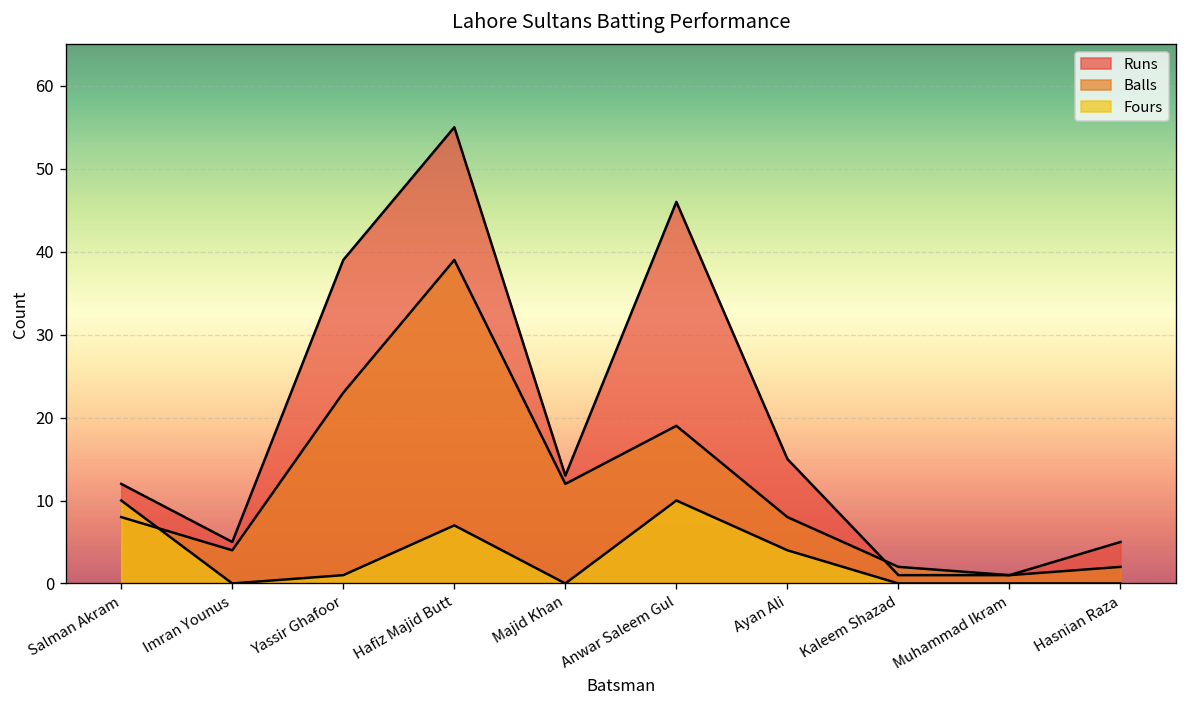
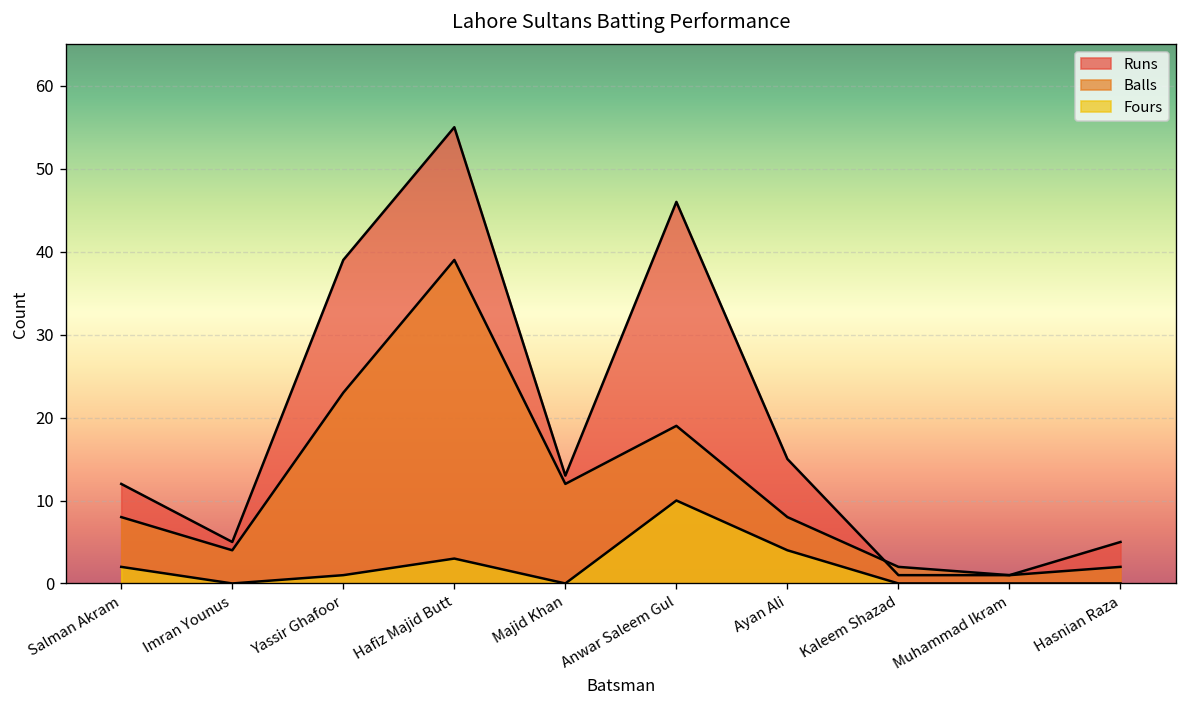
  {
    "Fours": {
-     "Salman Akram": 10,
+     "Salman Akram": 2,
      "Imran Younus": 0,
      "Yassir Ghafoor": 1,
-     "Hafiz Majid Butt": 7,
+     "Hafiz Majid Butt": 3,
      "Majid Khan": 0,
      "Anwar Saleem Gul": 10,
      "Ayan Ali": 4,
      "Kaleem Shazad": 0,
      "Muhammad Ikram": 0,
      "Hasnian Raza": 0
    }
  }
